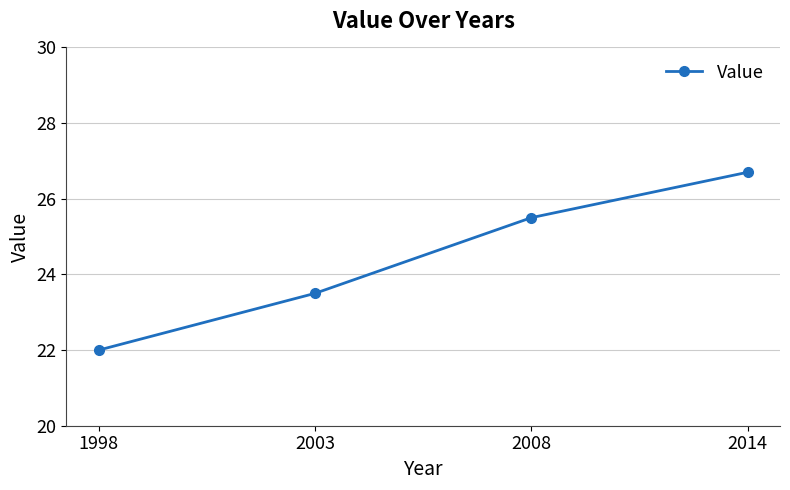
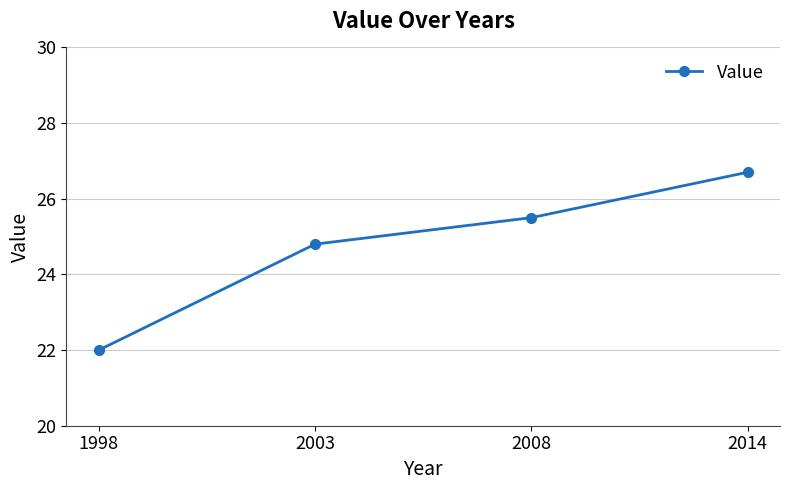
  {
    "1998": 22.0,
-   "2003": 23.5,
+   "2003": 24.8,
    "2008": 25.5,
    "2014": 26.7
  }
